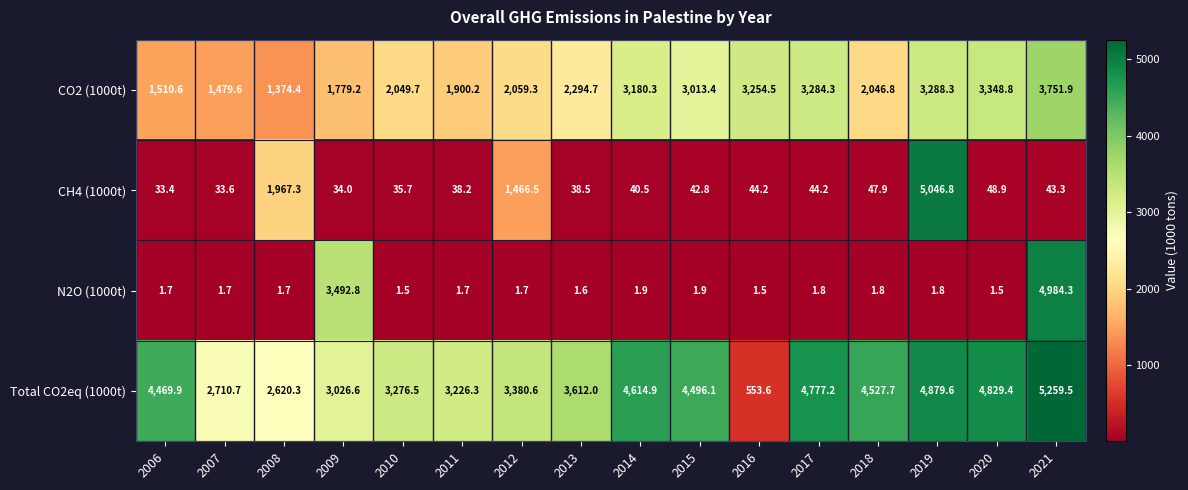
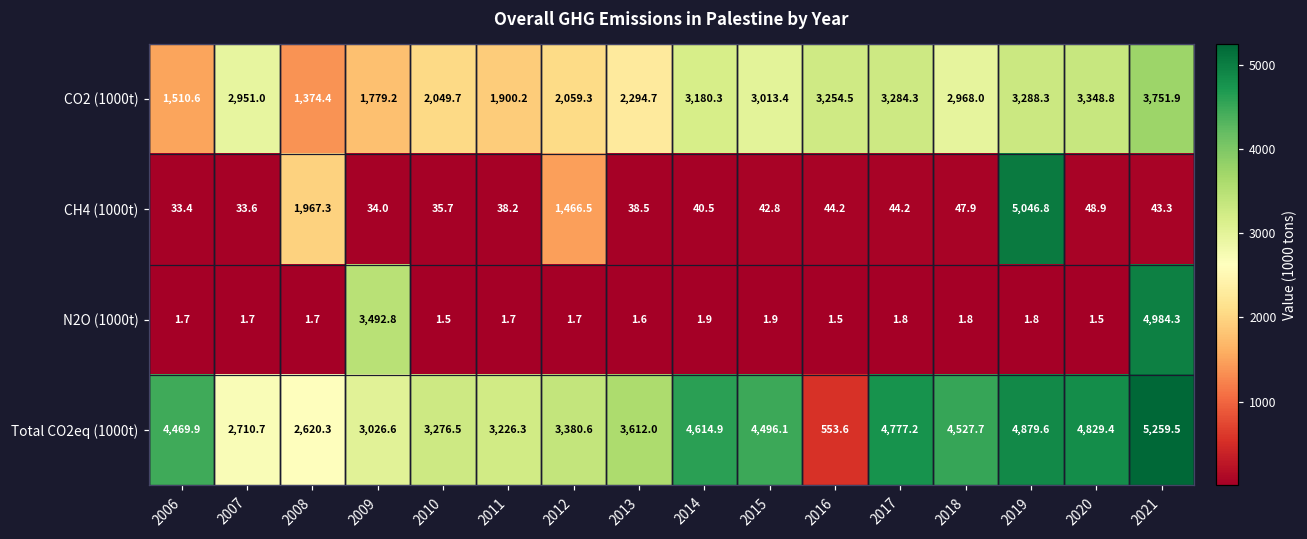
  {
    "CO2 (1000t)": {
      "2006": "1,510.6",
-     "2007": "1,479.6",
+     "2007": "2,951.0",
      "2008": "1,374.4",
      "2009": "1,779.2",
      "2010": "2,049.7",
      "2011": "1,900.2",
      "2012": "2,059.3",
      "2013": "2,294.7",
      "2014": "3,180.3",
      "2015": "3,013.4",
      "2016": "3,254.5",
      "2017": "3,284.3",
-     "2018": "2,046.8",
+     "2018": "2,968.0",
      "2019": "3,288.3",
      "2020": "3,348.8",
      "2021": "3,751.9"
    },
    "CH4 (1000t)": {
      "2006": "33.4",
      "2007": "33.6",
      "2008": "1,967.3",
      "2009": "34.0",
      "2010": "35.7",
      "2011": "38.2",
      "2012": "1,466.5",
      "2013": "38.5",
      "2014": "40.5",
      "2015": "42.8",
      "2016": "44.2",
      "2017": "44.2",
      "2018": "47.9",
      "2019": "5,046.8",
      "2020": "48.9",
      "2021": "43.3"
    },
    "N2O (1000t)": {
      "2006": "1.7",
      "2007": "1.7",
      "2008": "1.7",
      "2009": "3,492.8",
      "2010": "1.5",
      "2011": "1.7",
      "2012": "1.7",
      "2013": "1.6",
      "2014": "1.9",
      "2015": "1.9",
      "2016": "1.5",
      "2017": "1.8",
      "2018": "1.8",
      "2019": "1.8",
      "2020": "1.5",
      "2021": "4,984.3"
    },
    "Total CO2eq (1000t)": {
      "2006": "4,469.9",
      "2007": "2,710.7",
      "2008": "2,620.3",
      "2009": "3,026.6",
      "2010": "3,276.5",
      "2011": "3,226.3",
      "2012": "3,380.6",
      "2013": "3,612.0",
      "2014": "4,614.9",
      "2015": "4,496.1",
      "2016": "553.6",
      "2017": "4,777.2",
      "2018": "4,527.7",
      "2019": "4,879.6",
      "2020": "4,829.4",
      "2021": "5,259.5"
    }
  }
